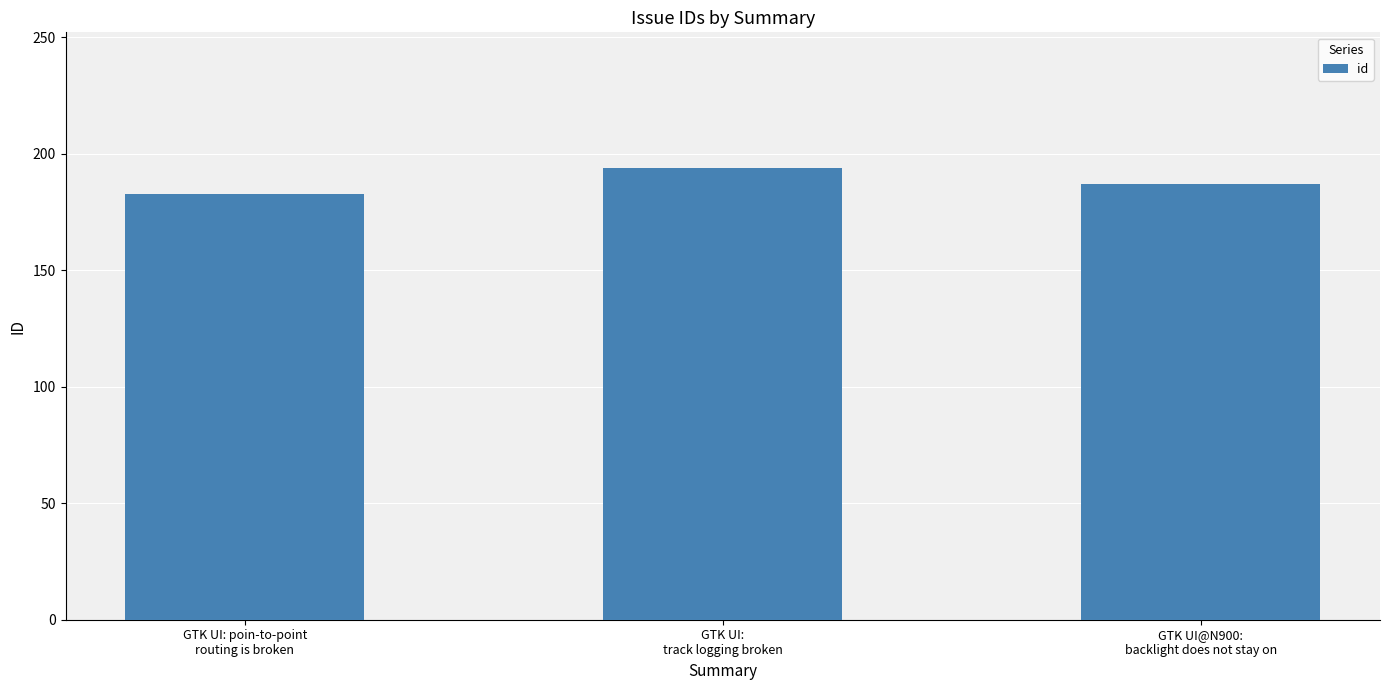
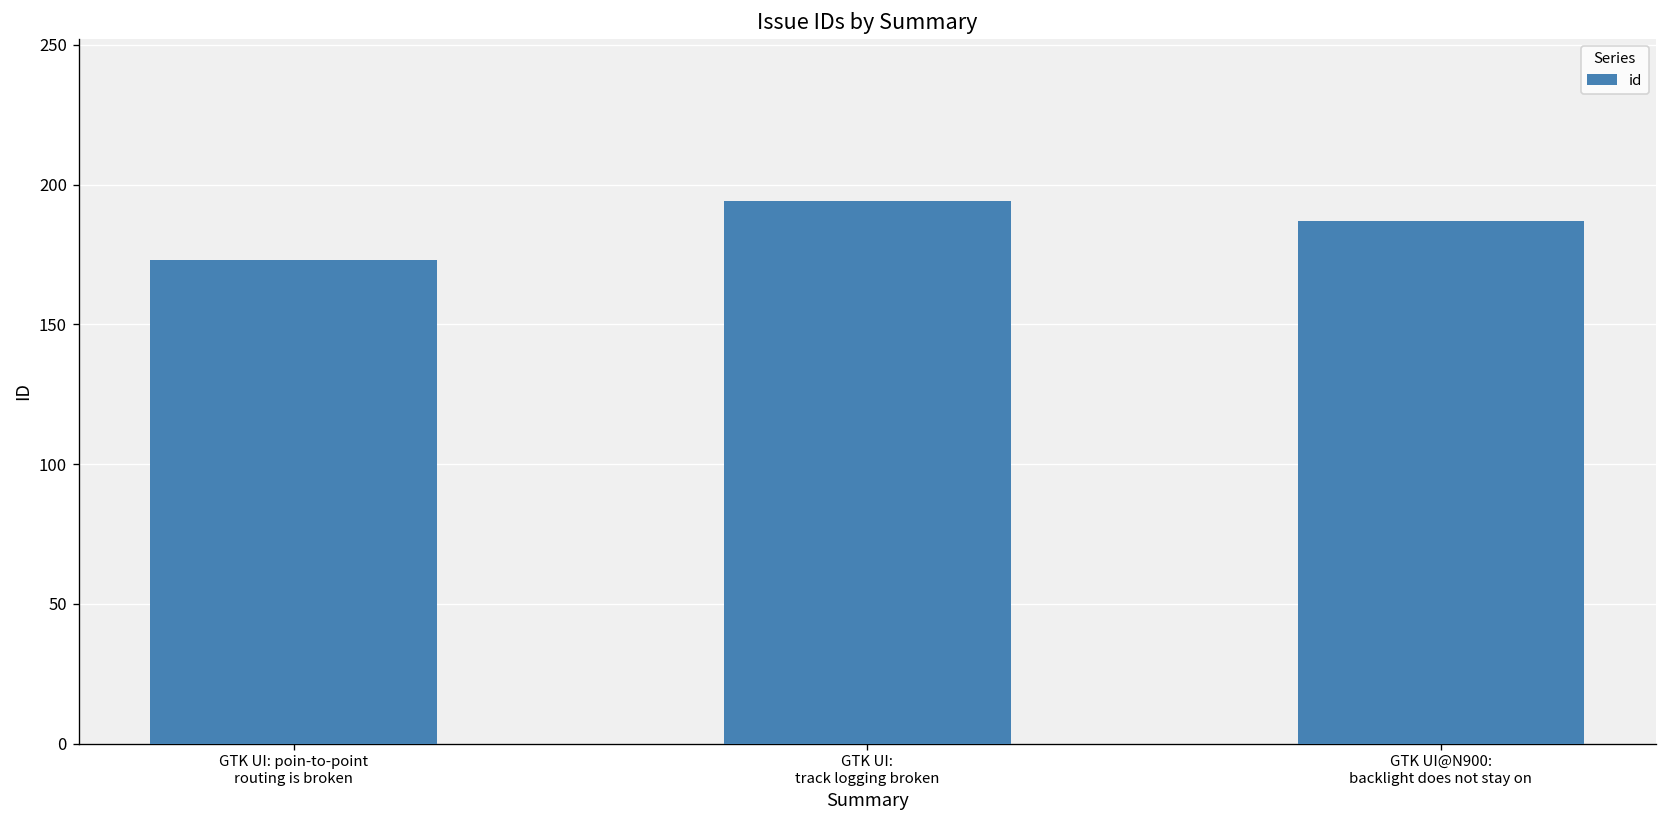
  {
-   "GTK UI: poin-to-point routing is broken": 183,
+   "GTK UI: poin-to-point routing is broken": 173,
    "GTK UI: track logging broken": 194,
    "GTK UI@N900: backlight does not stay on": 187
  }
